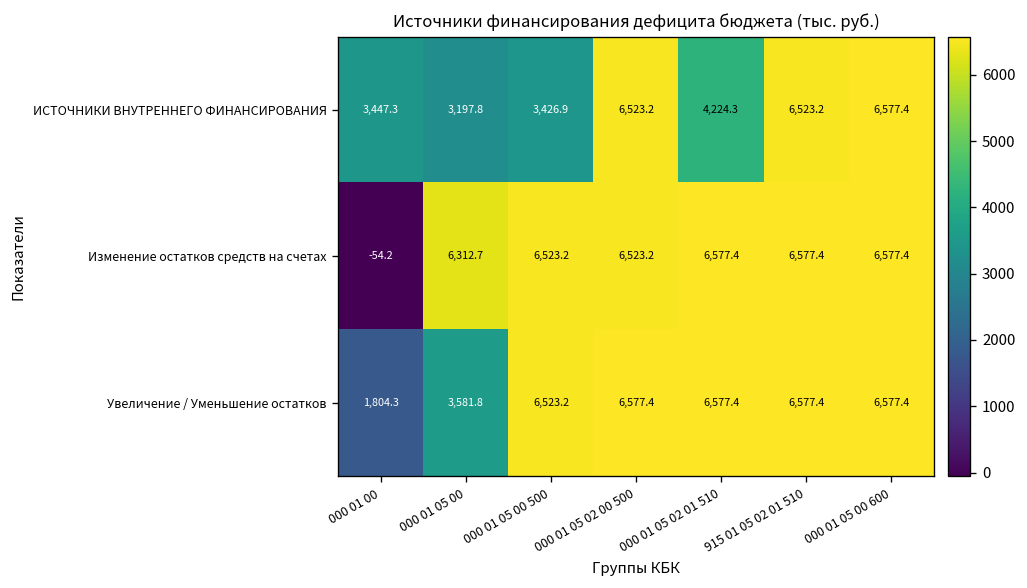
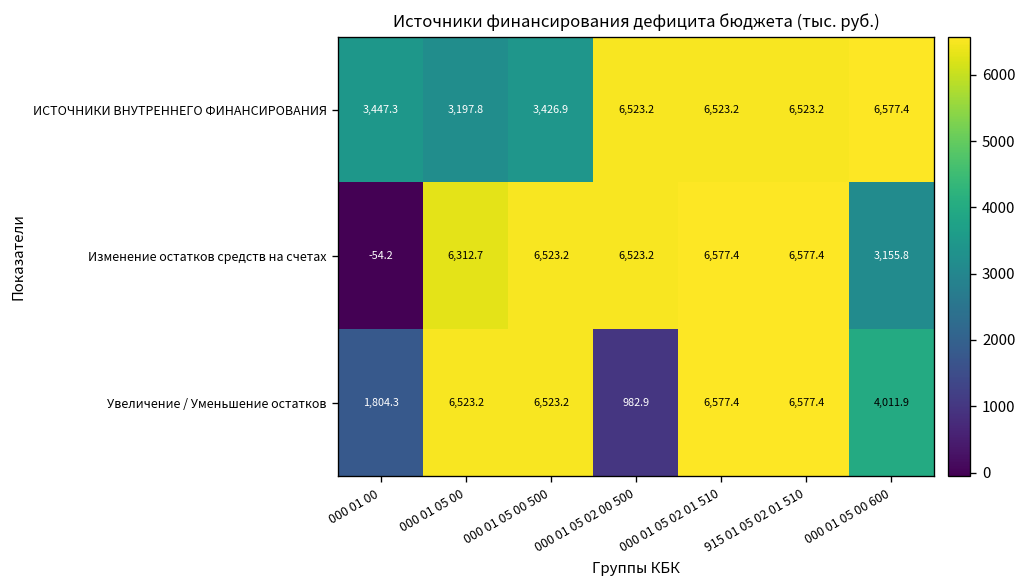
  {
    "ИСТОЧНИКИ ВНУТРЕННЕГО ФИНАНСИРОВАНИЯ": {
      "000 01 00": "3,447.3",
      "000 01 05 00": "3,197.8",
      "000 01 05 00 500": "3,426.9",
      "000 01 05 02 00 500": "6,523.2",
-     "000 01 05 02 01 510": "4,224.3",
+     "000 01 05 02 01 510": "6,523.2",
      "915 01 05 02 01 510": "6,523.2",
      "000 01 05 00 600": "6,577.4"
    },
    "Изменение остатков средств на счетах": {
      "000 01 00": "-54.2",
      "000 01 05 00": "6,312.7",
      "000 01 05 00 500": "6,523.2",
      "000 01 05 02 00 500": "6,523.2",
      "000 01 05 02 01 510": "6,577.4",
      "915 01 05 02 01 510": "6,577.4",
-     "000 01 05 00 600": "6,577.4"
+     "000 01 05 00 600": "3,155.8"
    },
    "Увеличение / Уменьшение остатков": {
      "000 01 00": "1,804.3",
-     "000 01 05 00": "3,581.8",
+     "000 01 05 00": "6,523.2",
      "000 01 05 00 500": "6,523.2",
-     "000 01 05 02 00 500": "6,577.4",
+     "000 01 05 02 00 500": "982.9",
      "000 01 05 02 01 510": "6,577.4",
      "915 01 05 02 01 510": "6,577.4",
-     "000 01 05 00 600": "6,577.4"
+     "000 01 05 00 600": "4,011.9"
    }
  }
